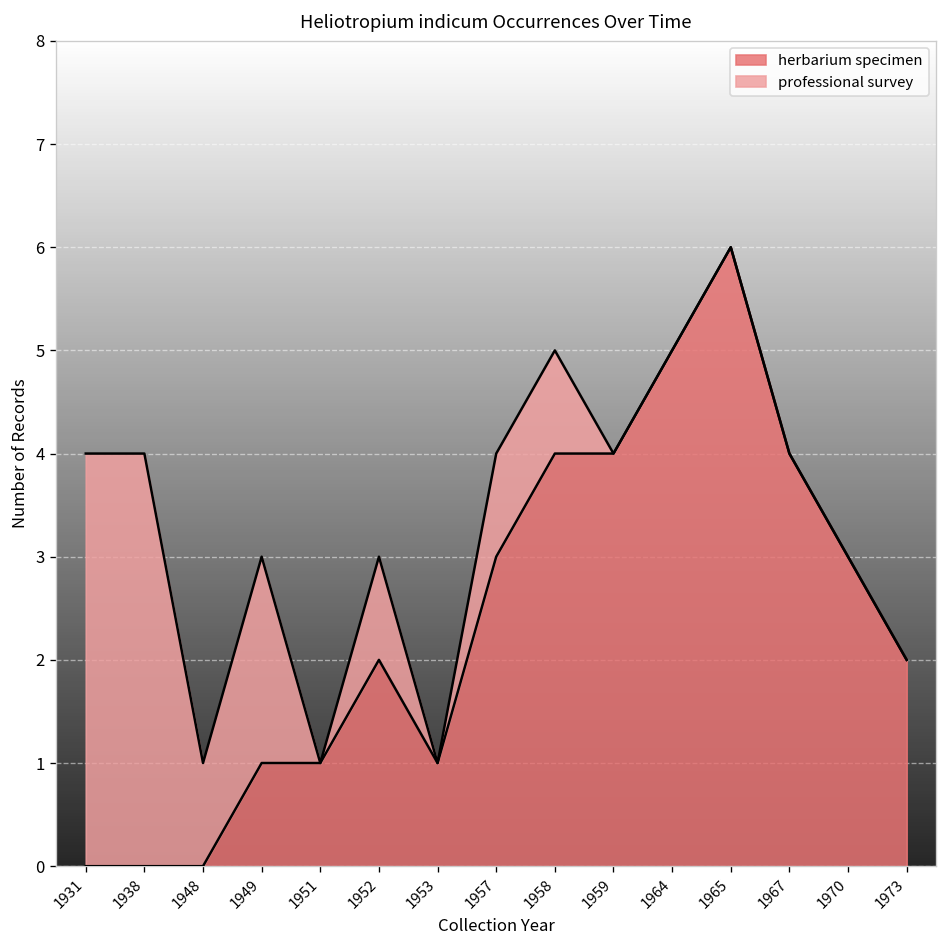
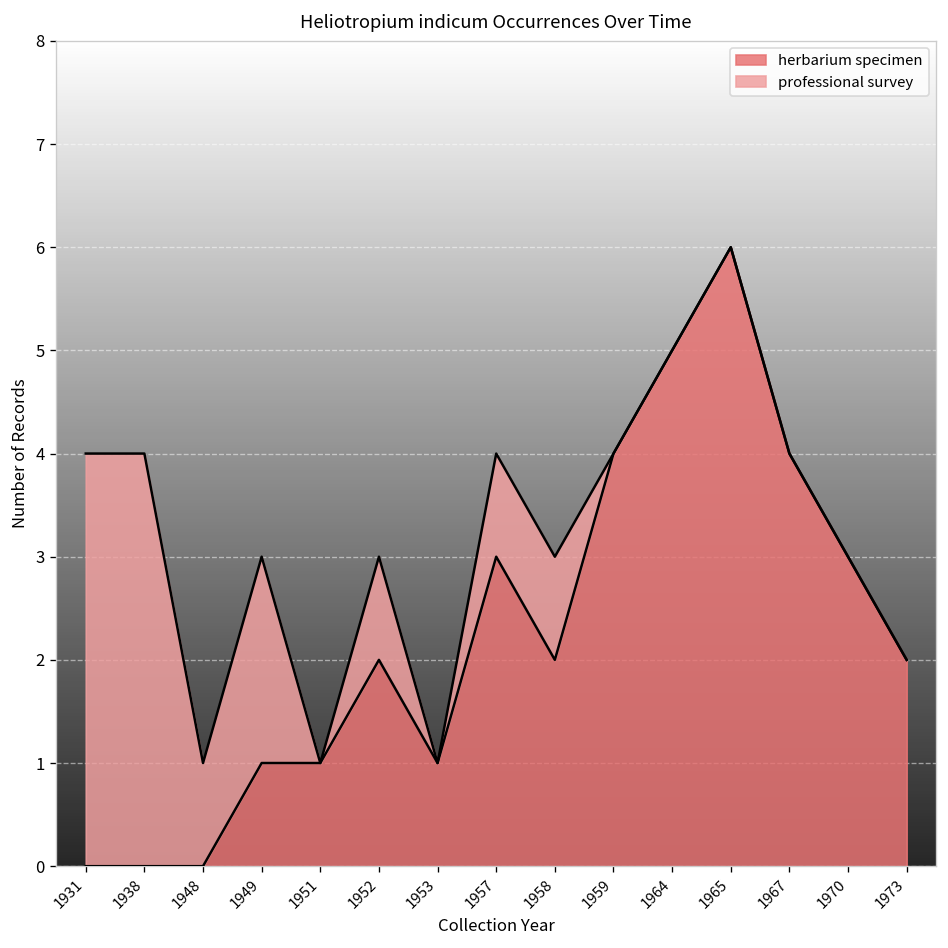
  {
    "herbarium specimen": {
      "1931": 0,
      "1938": 0,
      "1948": 0,
      "1949": 1,
      "1952": 2,
      "1957": 3,
-     "1958": 4
+     "1958": 2
    },
    "professional survey": {
      "1931": 4,
      "1938": 4,
      "1948": 1,
      "1949": 3,
      "1952": 3,
      "1957": 4
    }
  }
